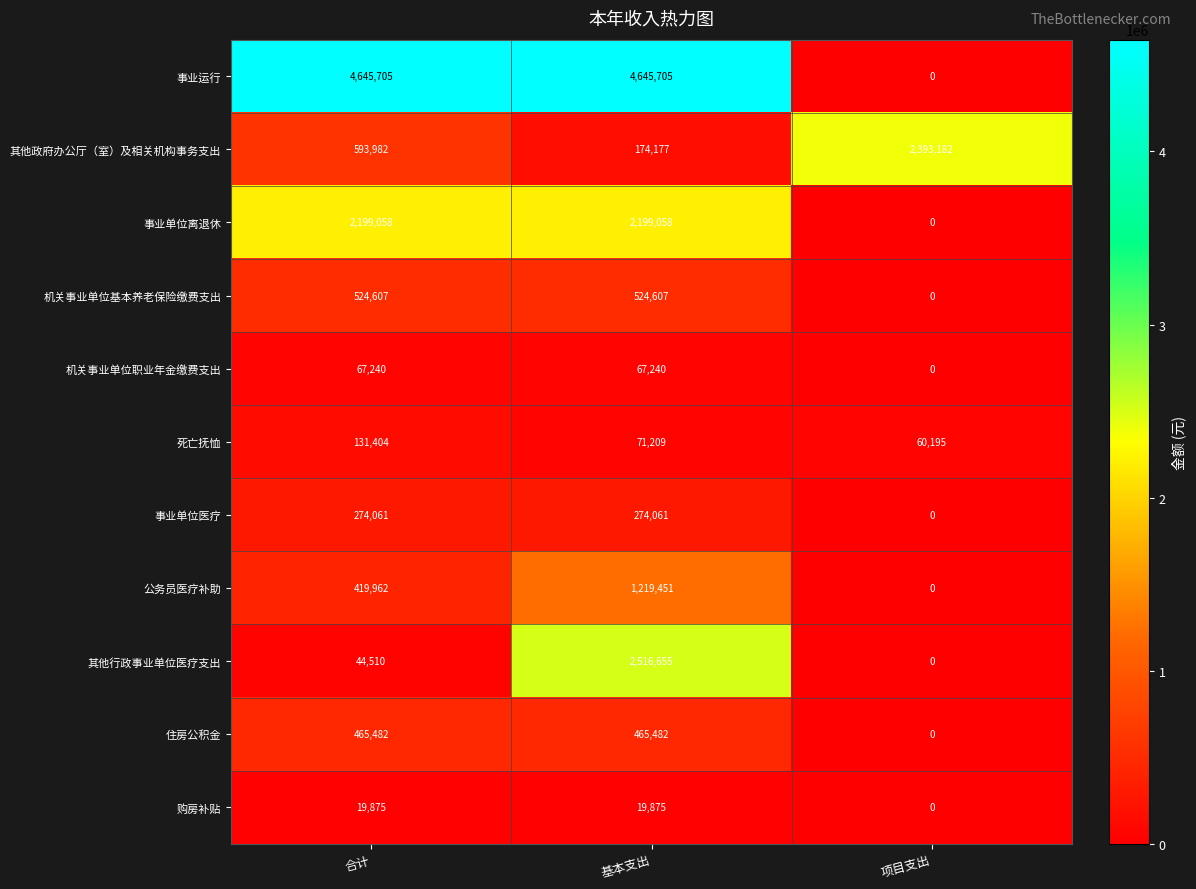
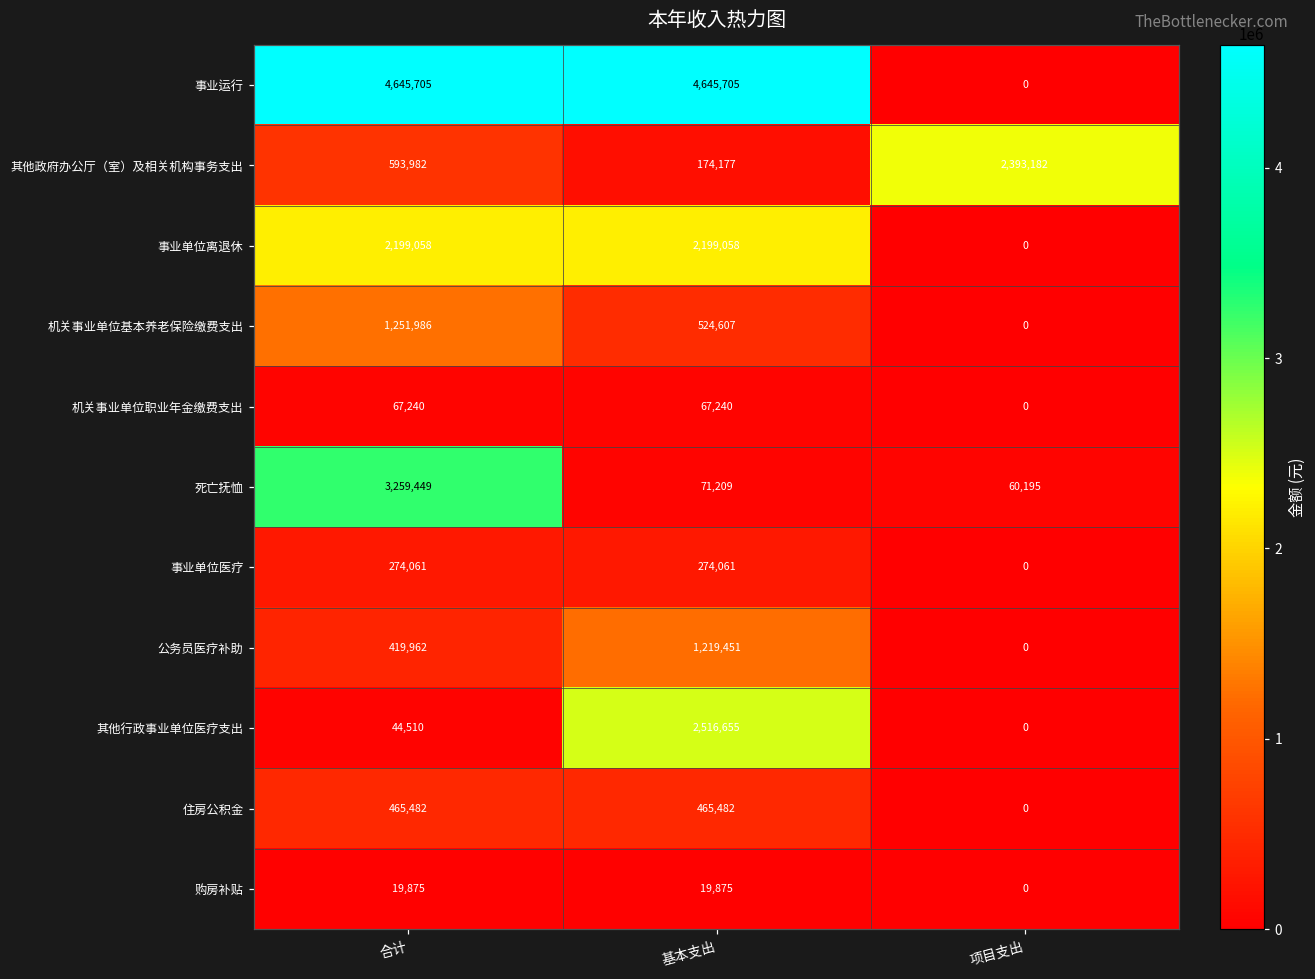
  {
    "事业运行": {
      "合计": "4,645,705",
      "基本支出": "4,645,705",
      "项目支出": "0"
    },
    "其他政府办公厅（室）及相关机构事务支出": {
      "合计": "593,982",
      "基本支出": "174,177",
      "项目支出": "2,393,182"
    },
    "事业单位离退休": {
      "合计": "2,199,058",
      "基本支出": "2,199,058",
      "项目支出": "0"
    },
    "机关事业单位基本养老保险缴费支出": {
-     "合计": "524,607",
+     "合计": "1,251,986",
      "基本支出": "524,607",
      "项目支出": "0"
    },
    "机关事业单位职业年金缴费支出": {
      "合计": "67,240",
      "基本支出": "67,240",
      "项目支出": "0"
    },
    "死亡抚恤": {
-     "合计": "131,404",
+     "合计": "3,259,449",
      "基本支出": "71,209",
      "项目支出": "60,195"
    },
    "事业单位医疗": {
      "合计": "274,061",
      "基本支出": "274,061",
      "项目支出": "0"
    },
    "公务员医疗补助": {
      "合计": "419,962",
      "基本支出": "1,219,451",
      "项目支出": "0"
    },
    "其他行政事业单位医疗支出": {
      "合计": "44,510",
      "基本支出": "2,516,655",
      "项目支出": "0"
    },
    "住房公积金": {
      "合计": "465,482",
      "基本支出": "465,482",
      "项目支出": "0"
    },
    "购房补贴": {
      "合计": "19,875",
      "基本支出": "19,875",
      "项目支出": "0"
    }
  }
